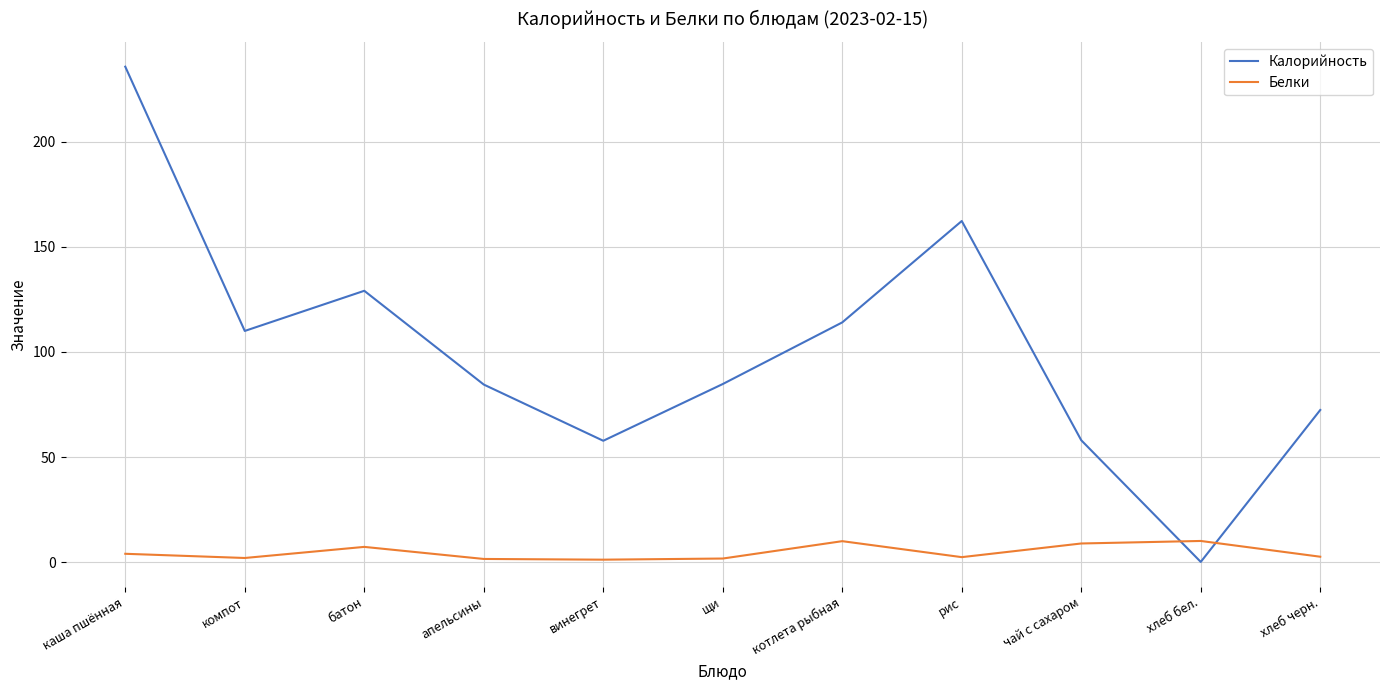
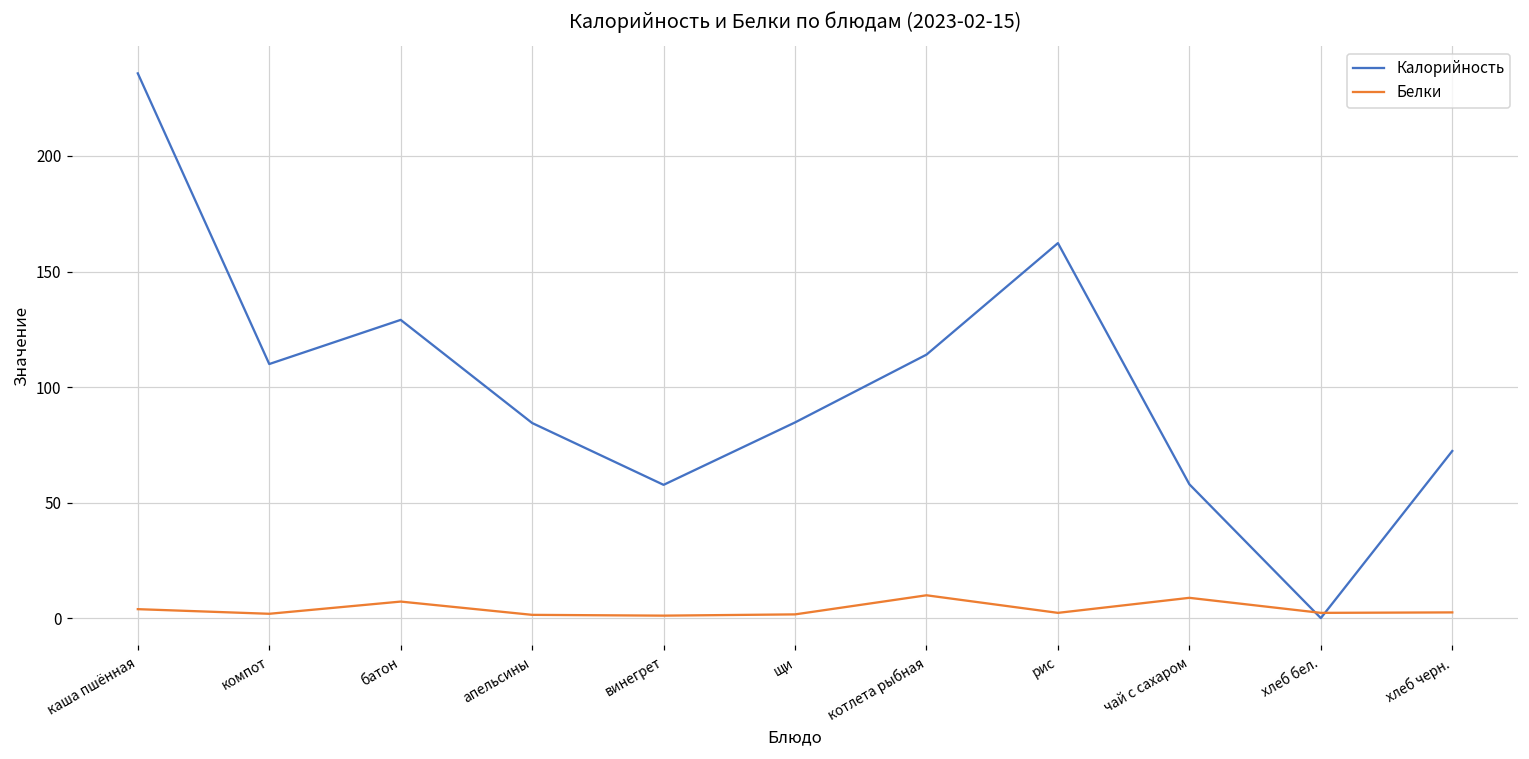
  {
    "Калорийность": {
      "каша пшённая": 236,
      "компот": 110,
      "батон": 129,
      "апельсины": 85,
      "винегрет": 58,
      "щи": 85,
      "котлета рыбная": 114,
      "рис": 162,
      "чай с сахаром": 58,
      "хлеб бел.": 0,
      "хлеб черн.": 72
    },
    "Белки": {
      "каша пшённая": 4,
      "компот": 2,
      "батон": 7,
      "апельсины": 2,
      "винегрет": 1,
      "щи": 2,
      "котлета рыбная": 10,
      "рис": 2,
      "чай с сахаром": 9,
-     "хлеб бел.": 10,
+     "хлеб бел.": 2,
      "хлеб черн.": 3
    }
  }
